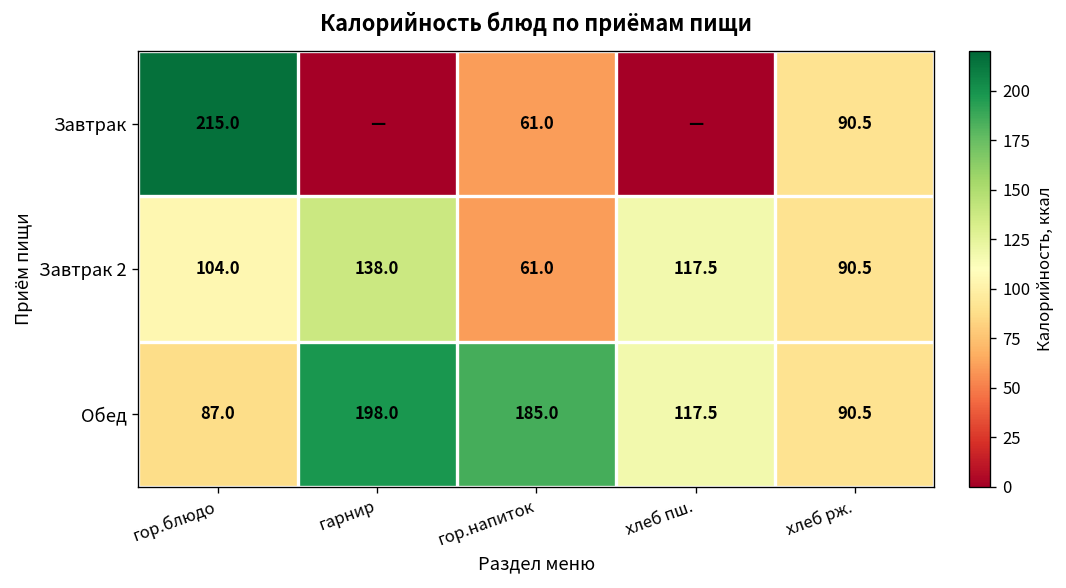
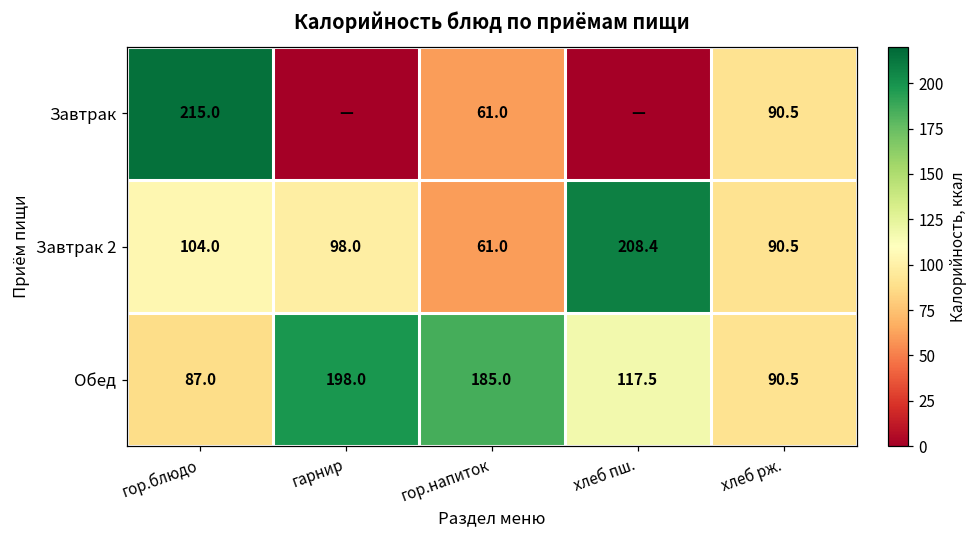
  {
    "Завтрак": {
      "гор.блюдо": 215.0,
      "гор.напиток": 61.0,
      "хлеб рж.": 90.5
    },
    "Завтрак 2": {
      "гор.блюдо": 104.0,
-     "гарнир": 138.0,
+     "гарнир": 98.0,
      "гор.напиток": 61.0,
-     "хлеб пш.": 117.5,
+     "хлеб пш.": 208.4,
      "хлеб рж.": 90.5
    },
    "Обед": {
      "гор.блюдо": 87.0,
      "гарнир": 198.0,
      "гор.напиток": 185.0,
      "хлеб пш.": 117.5,
      "хлеб рж.": 90.5
    }
  }
